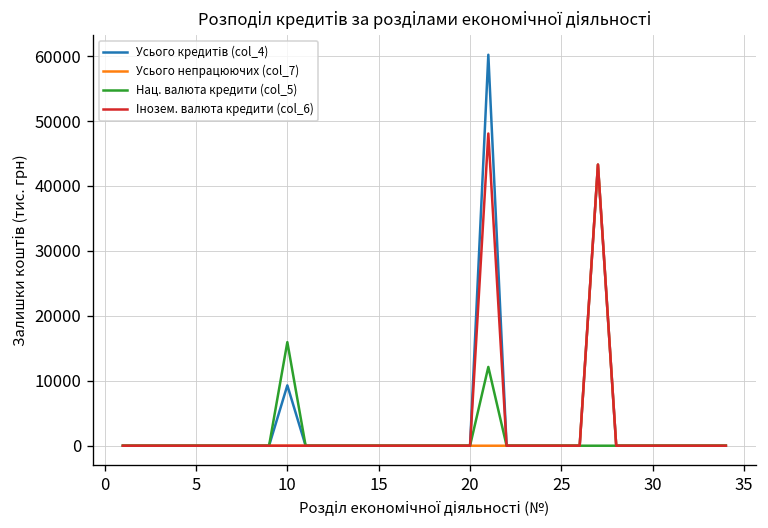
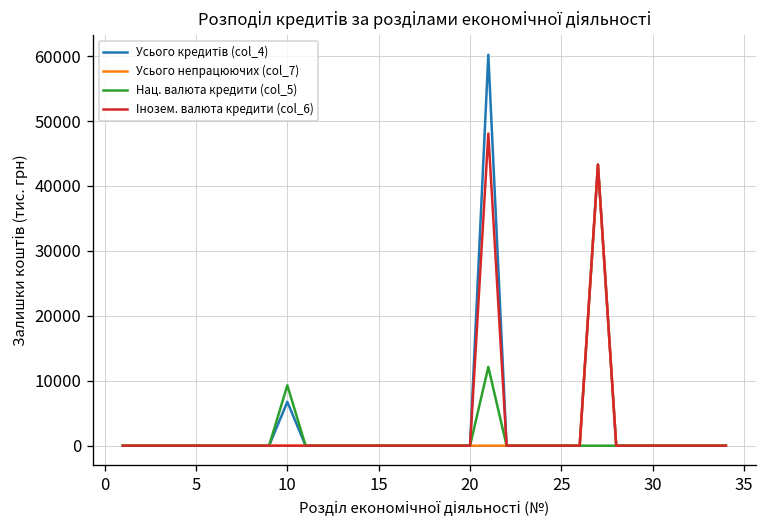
  {
    "Усього кредитів (col_4)": {
-     "10": 9000
+     "10": 7000
    },
    "Нац. валюта кредити (col_5)": {
-     "10": 16000
+     "10": 9000
    }
  }
